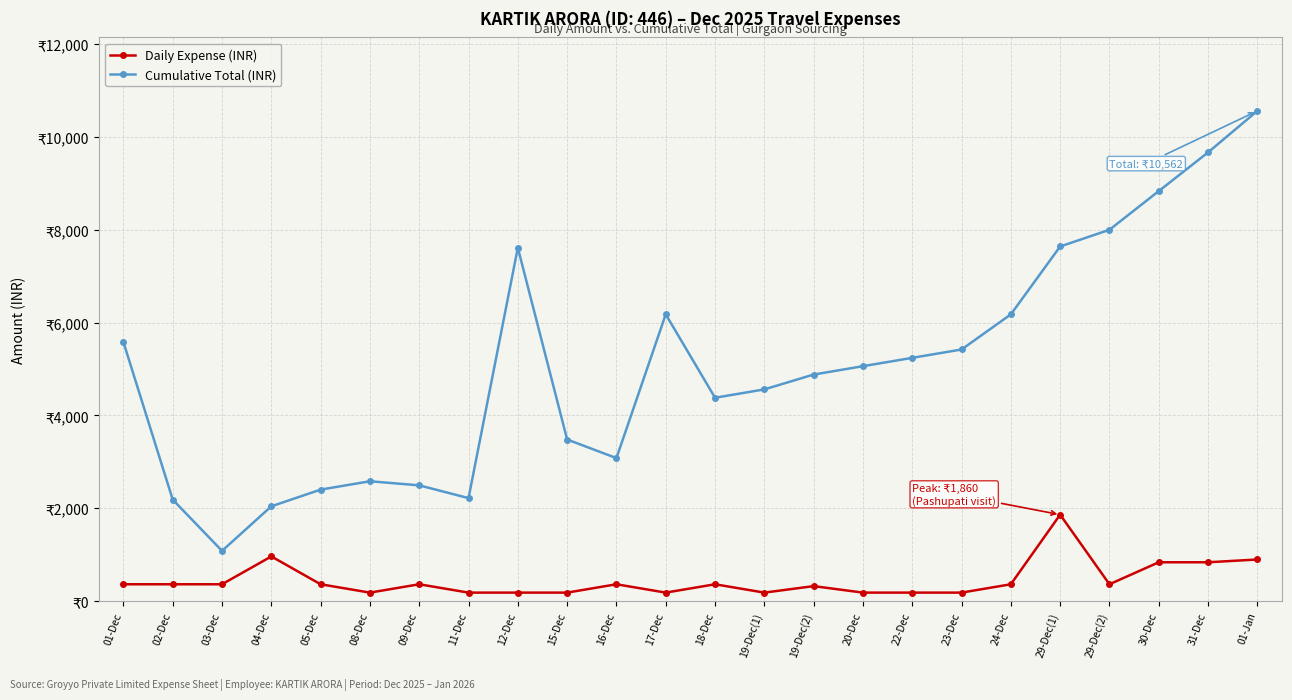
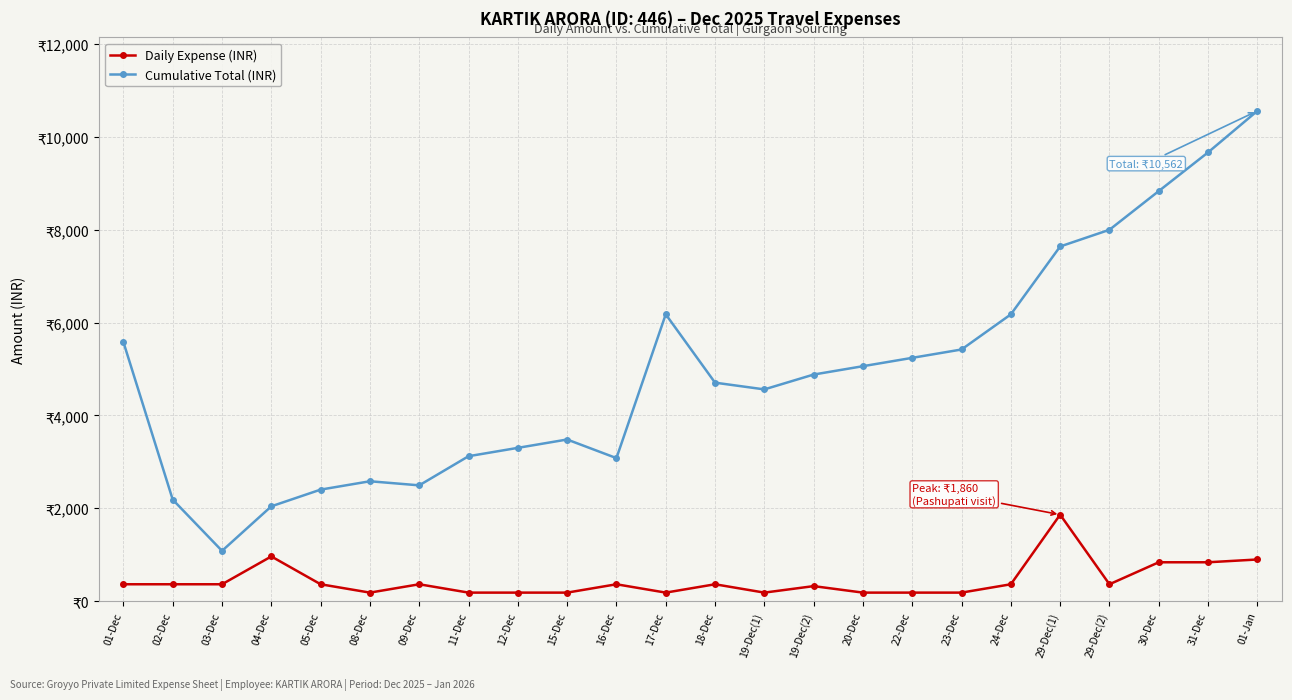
  {
    "Daily Expense (INR)": {
      "01-Dec": "₹400",
      "02-Dec": "₹400",
      "03-Dec": "₹400",
      "04-Dec": "₹1,000",
      "05-Dec": "₹400",
      "08-Dec": "₹200",
      "09-Dec": "₹400",
      "11-Dec": "₹200",
      "12-Dec": "₹200",
      "15-Dec": "₹200",
      "16-Dec": "₹400",
      "17-Dec": "₹200",
      "18-Dec": "₹400",
      "19-Dec(1)": "₹200",
      "19-Dec(2)": "₹300",
      "20-Dec": "₹200",
      "22-Dec": "₹200",
      "23-Dec": "₹200",
      "24-Dec": "₹400",
      "29-Dec(2)": "₹400",
      "30-Dec": "₹800",
      "31-Dec": "₹800",
      "01-Jan": "₹900"
    },
    "Cumulative Total (INR)": {
      "01-Dec": "₹5,600",
      "02-Dec": "₹2,200",
      "03-Dec": "₹1,100",
      "04-Dec": "₹2,000",
      "05-Dec": "₹2,400",
      "08-Dec": "₹2,600",
      "09-Dec": "₹2,500",
-     "11-Dec": "₹2,200",
-     "12-Dec": "₹7,600",
+     "11-Dec": "₹3,100",
+     "12-Dec": "₹3,300",
      "15-Dec": "₹3,500",
      "16-Dec": "₹3,100",
      "17-Dec": "₹6,200",
-     "18-Dec": "₹4,400",
+     "18-Dec": "₹4,700",
      "19-Dec(1)": "₹4,600",
      "19-Dec(2)": "₹4,900",
      "20-Dec": "₹5,100",
      "22-Dec": "₹5,200",
      "23-Dec": "₹5,400",
      "24-Dec": "₹6,200",
      "29-Dec(1)": "₹7,600",
      "29-Dec(2)": "₹8,000",
      "30-Dec": "₹8,800",
      "01-Jan": "₹10,600"
    }
  }
